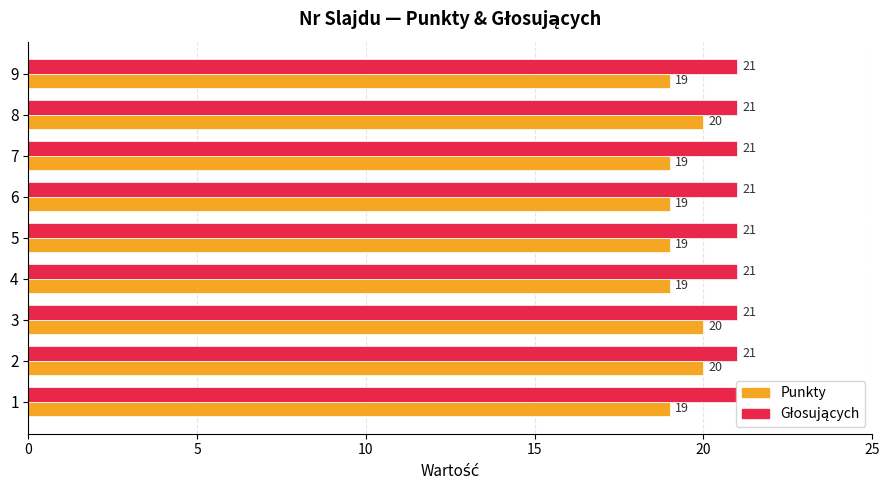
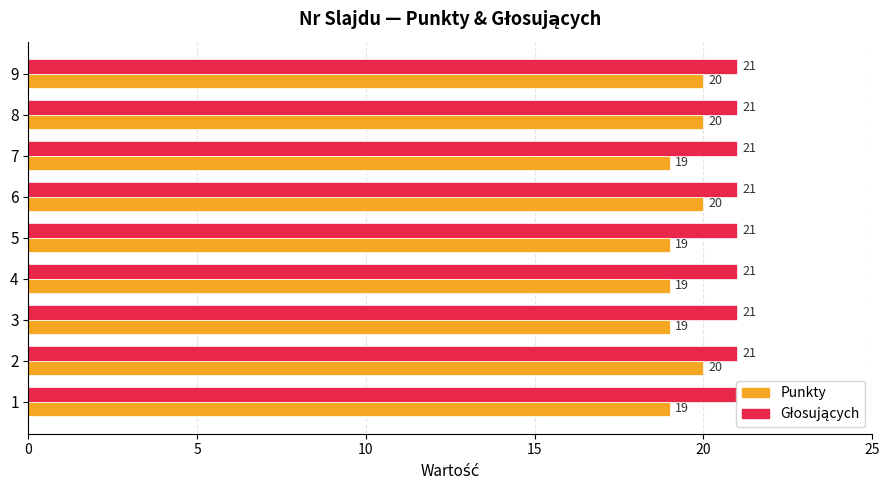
  {
    "Głosujących": {
      "9": 21,
      "8": 21,
      "7": 21,
      "6": 21,
      "5": 21,
      "4": 21,
      "3": 21,
      "2": 21
    },
    "Punkty": {
-     "9": 19,
+     "9": 20,
      "8": 20,
      "7": 19,
-     "6": 19,
+     "6": 20,
      "5": 19,
      "4": 19,
-     "3": 20,
+     "3": 19,
      "2": 20,
      "1": 19
    }
  }
